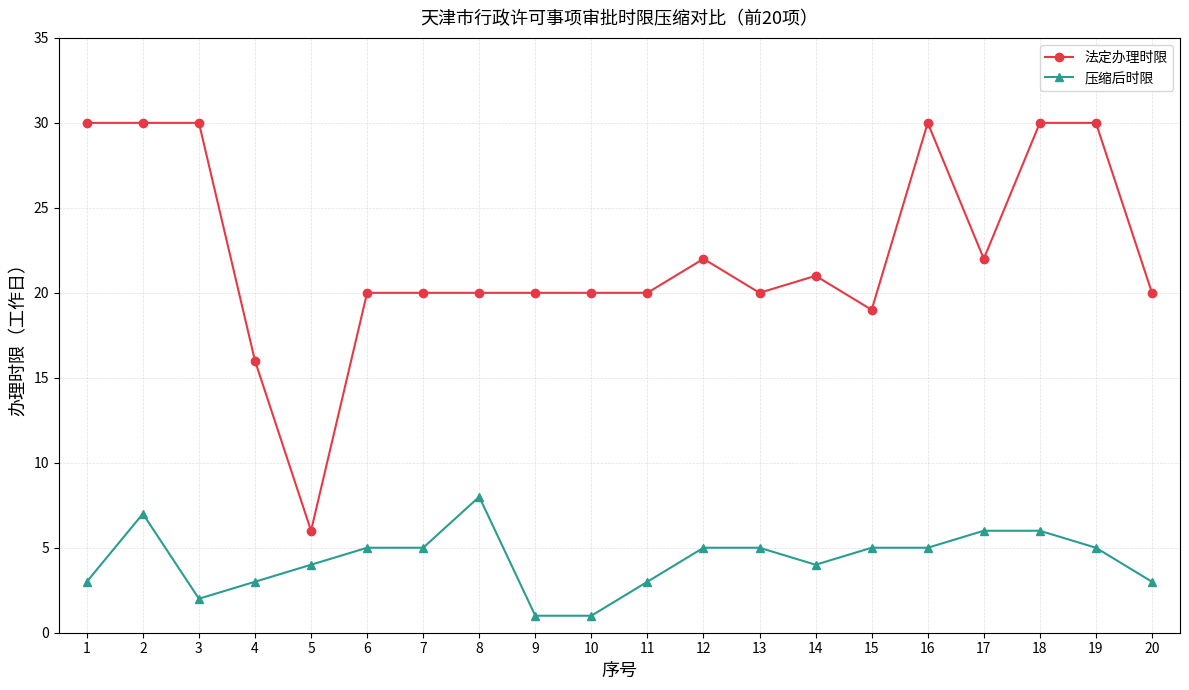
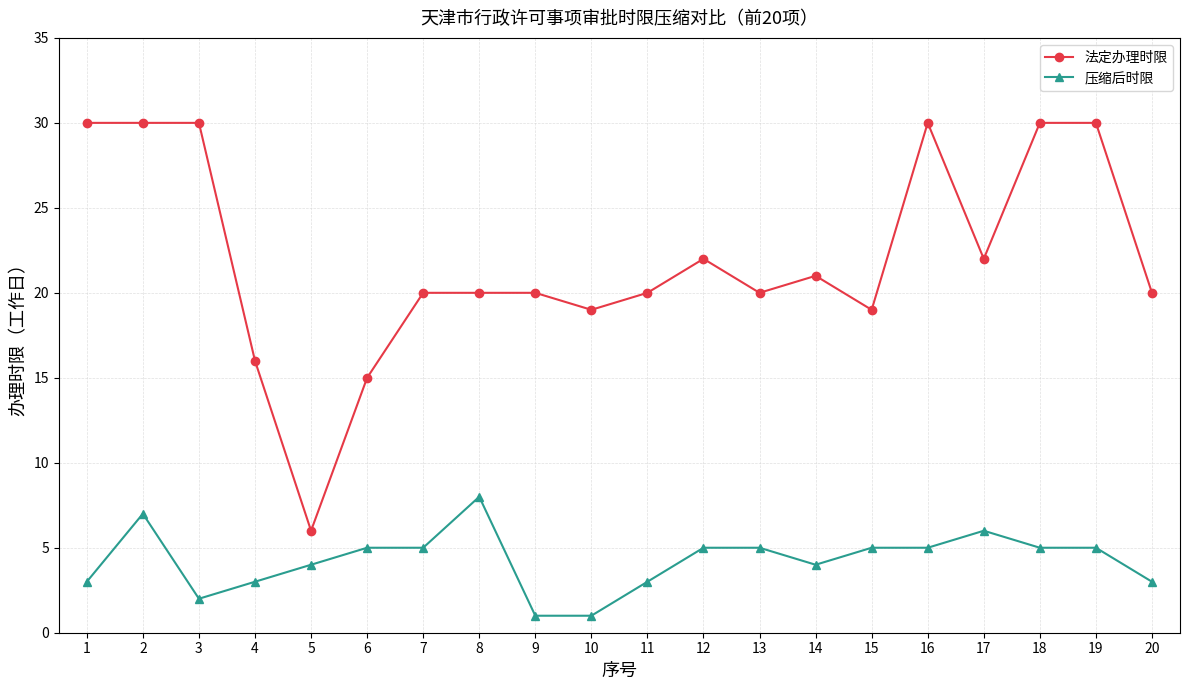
  {
    "法定办理时限": {
      "1": 30,
      "2": 30,
      "3": 30,
      "4": 16,
      "5": 6,
-     "6": 20,
+     "6": 15,
      "7": 20,
      "8": 20,
      "9": 20,
-     "10": 20,
+     "10": 19,
      "11": 20,
      "12": 22,
      "13": 20,
      "14": 21,
      "15": 19,
      "16": 30,
      "17": 22,
      "18": 30,
      "19": 30,
      "20": 20
    },
    "压缩后时限": {
      "1": 3,
      "2": 7,
      "3": 2,
      "4": 3,
      "5": 4,
      "6": 5,
      "7": 5,
      "8": 8,
      "9": 1,
      "10": 1,
      "11": 3,
      "12": 5,
      "13": 5,
      "14": 4,
      "15": 5,
      "16": 5,
      "17": 6,
-     "18": 6,
+     "18": 5,
      "19": 5,
      "20": 3
    }
  }
